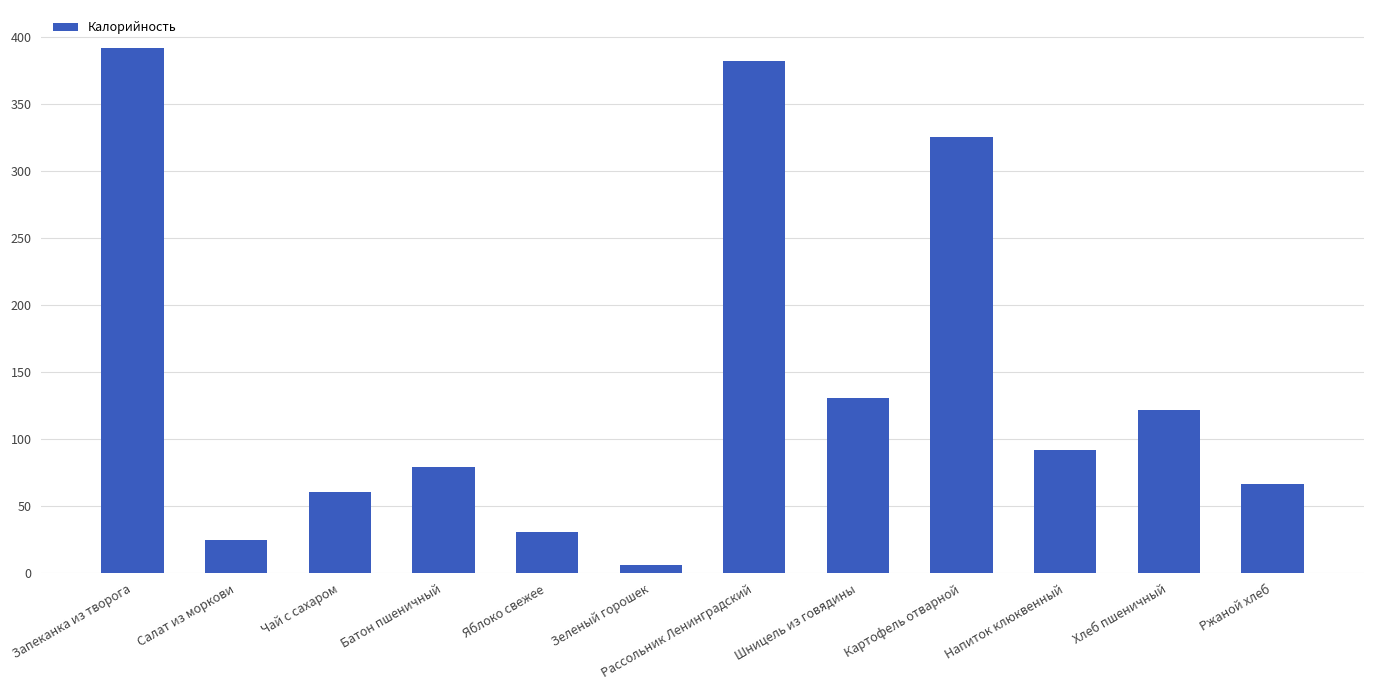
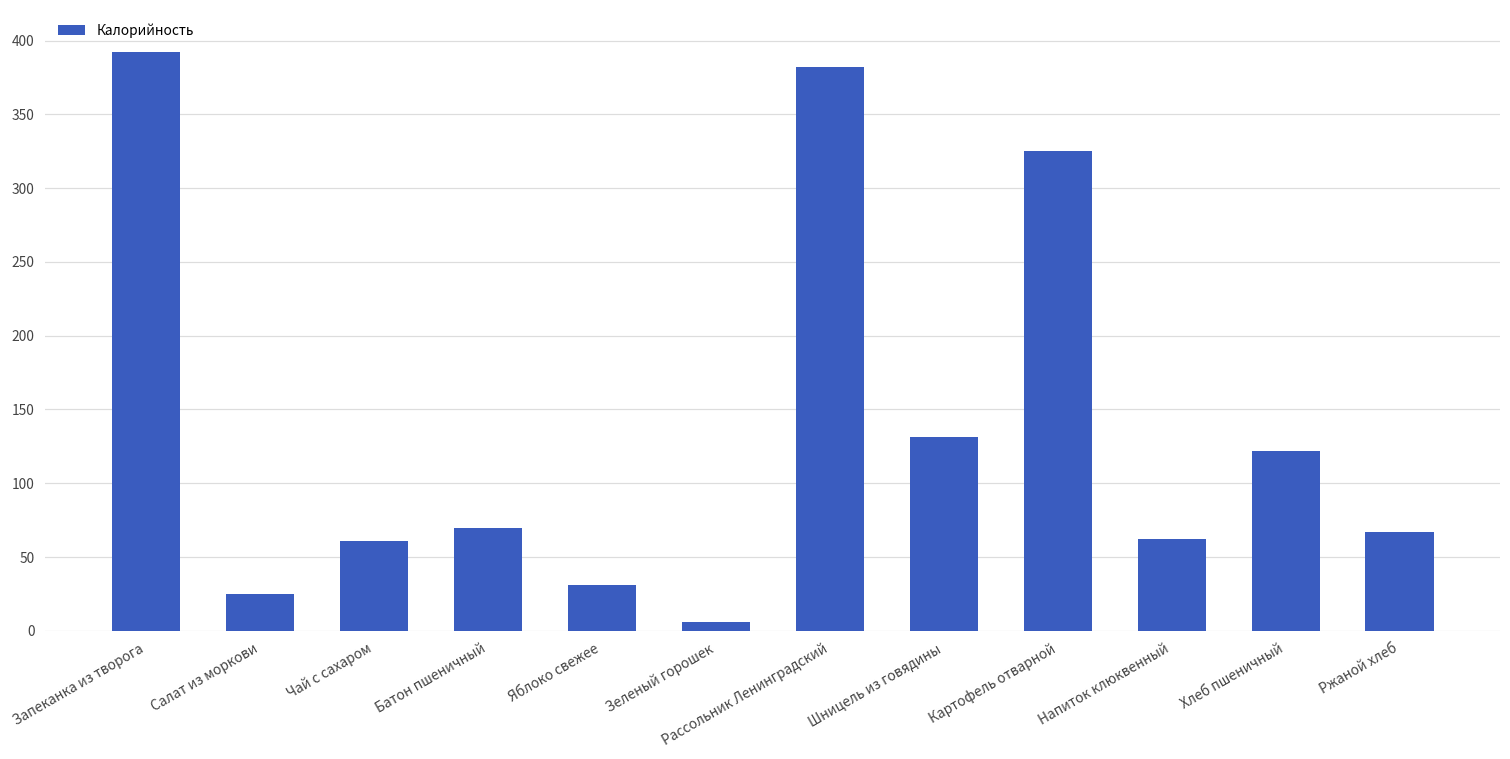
  {
    "Запеканка из творога": 392,
    "Салат из моркови": 25,
    "Чай с сахаром": 61,
-   "Батон пшеничный": 79,
+   "Батон пшеничный": 70,
    "Яблоко свежее": 31,
    "Зеленый горошек": 6,
    "Рассольник Ленинградский": 382,
    "Шницель из говядины": 131,
    "Картофель отварной": 325,
-   "Напиток клюквенный": 92,
+   "Напиток клюквенный": 62,
    "Хлеб пшеничный": 122,
    "Ржаной хлеб": 67
  }
